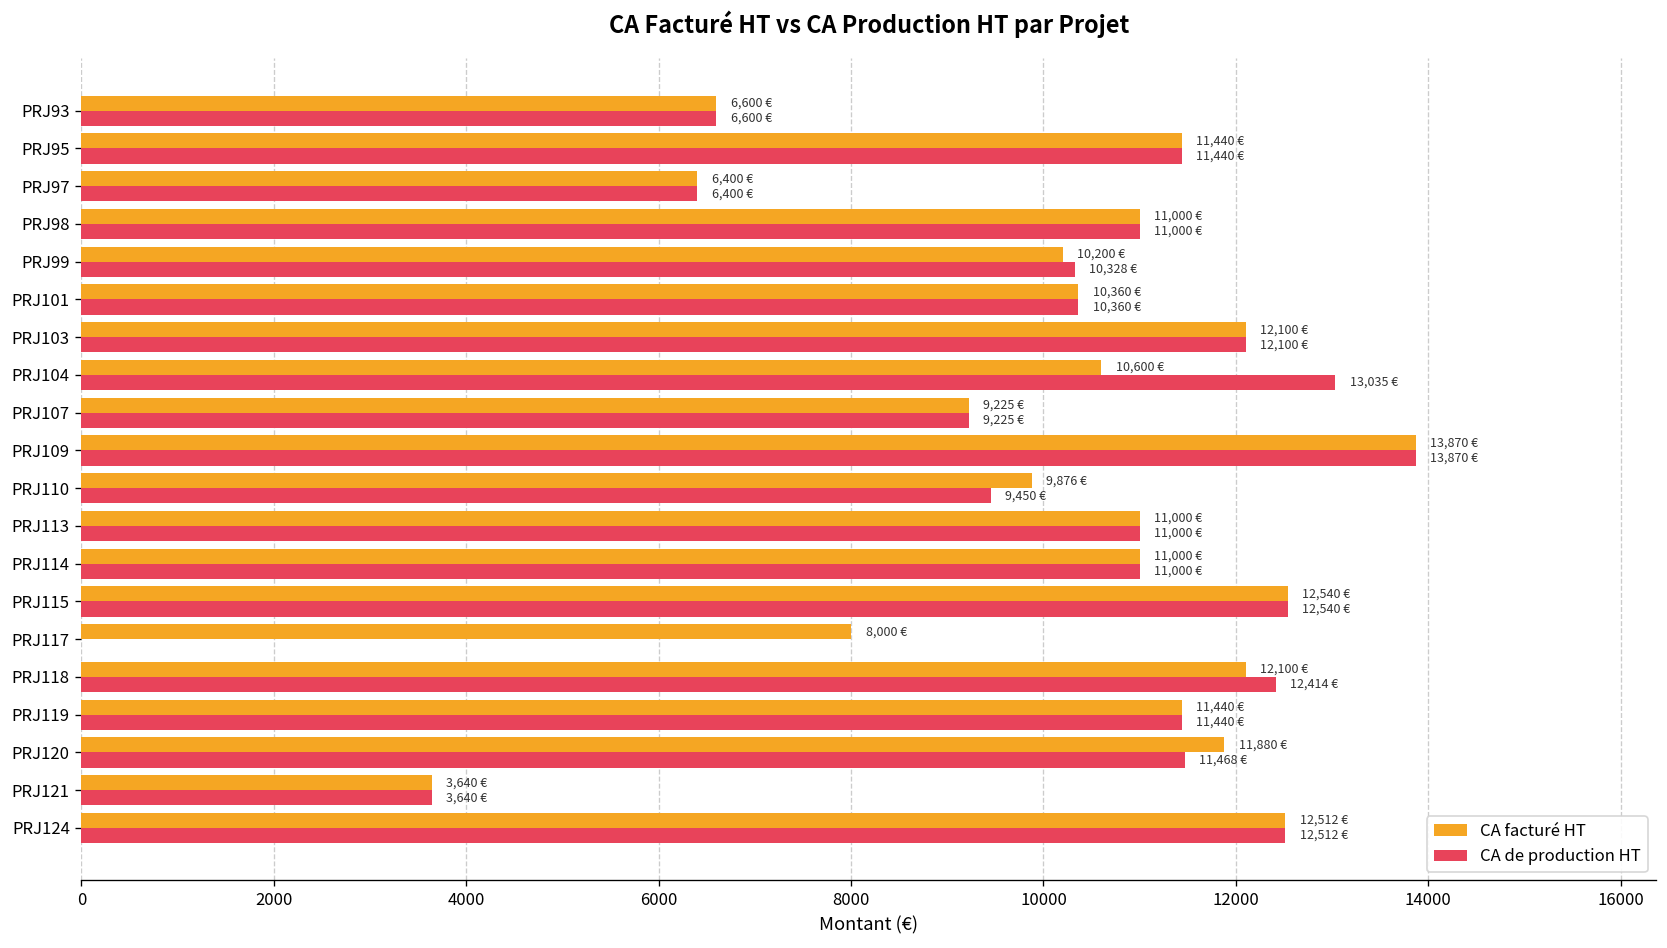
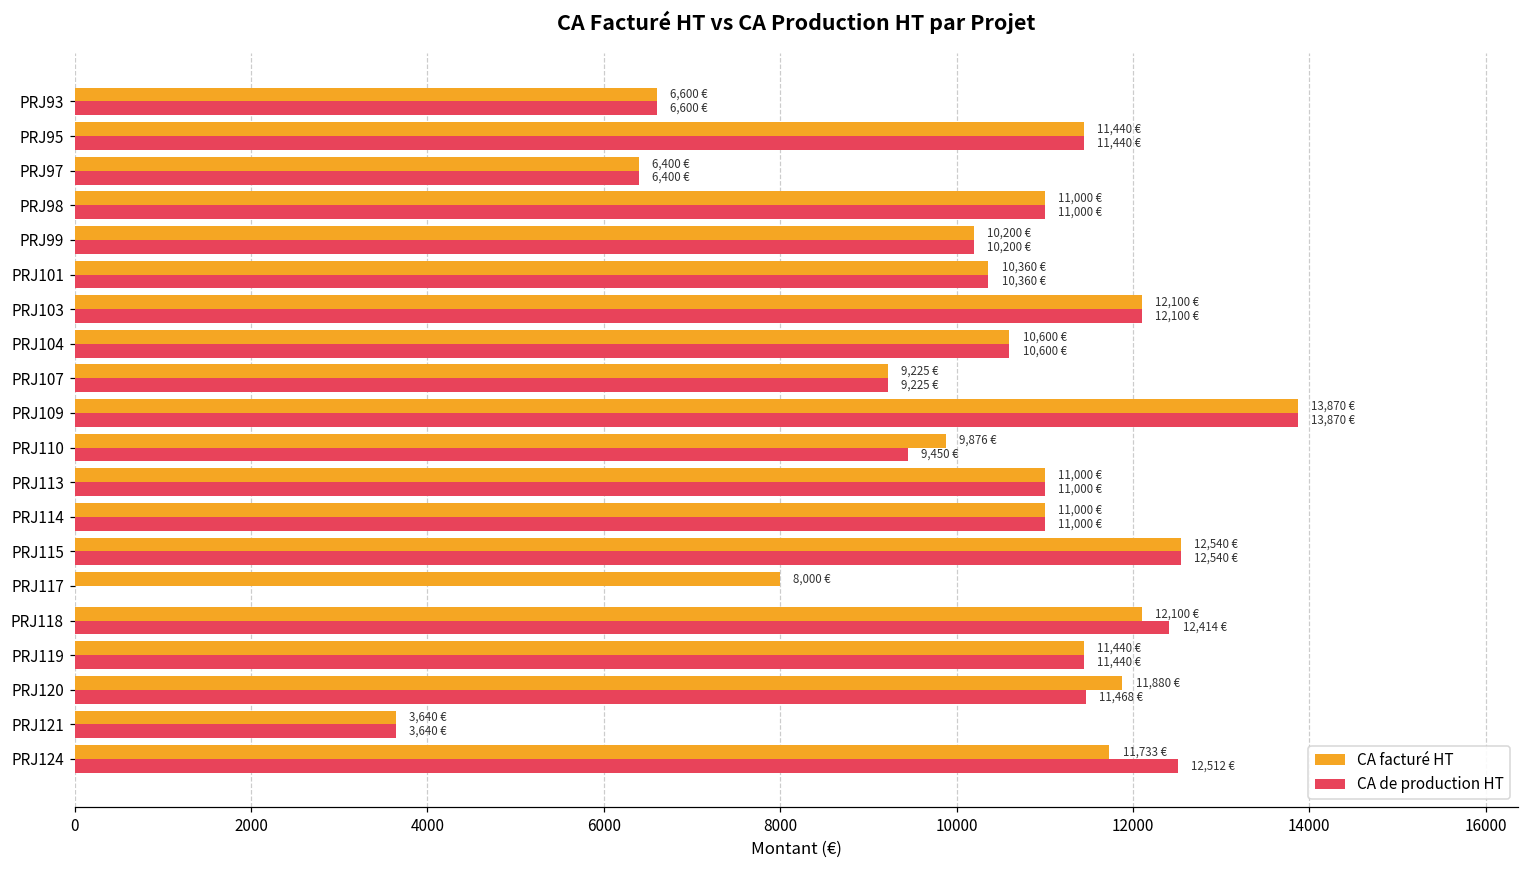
  {
    "CA facturé HT": {
      "PRJ93": "6,600",
      "PRJ95": "11,440",
      "PRJ97": "6,400",
      "PRJ98": "11,000",
      "PRJ99": "10,200",
      "PRJ101": "10,360",
      "PRJ103": "12,100",
      "PRJ104": "10,600",
      "PRJ107": "9,225",
      "PRJ109": "13,870",
      "PRJ110": "9,876",
      "PRJ113": "11,000",
      "PRJ114": "11,000",
      "PRJ115": "12,540",
      "PRJ117": "8,000",
      "PRJ118": "12,100",
      "PRJ119": "11,440",
      "PRJ120": "11,880",
      "PRJ121": "3,640",
-     "PRJ124": "12,512"
+     "PRJ124": "11,733"
    },
    "CA de production HT": {
      "PRJ93": "6,600",
      "PRJ95": "11,440",
      "PRJ97": "6,400",
      "PRJ98": "11,000",
-     "PRJ99": "10,328",
+     "PRJ99": "10,200",
      "PRJ101": "10,360",
      "PRJ103": "12,100",
-     "PRJ104": "13,035",
+     "PRJ104": "10,600",
      "PRJ107": "9,225",
      "PRJ109": "13,870",
      "PRJ110": "9,450",
      "PRJ113": "11,000",
      "PRJ114": "11,000",
      "PRJ115": "12,540",
      "PRJ118": "12,414",
      "PRJ119": "11,440",
      "PRJ120": "11,468",
      "PRJ121": "3,640",
      "PRJ124": "12,512"
    }
  }
